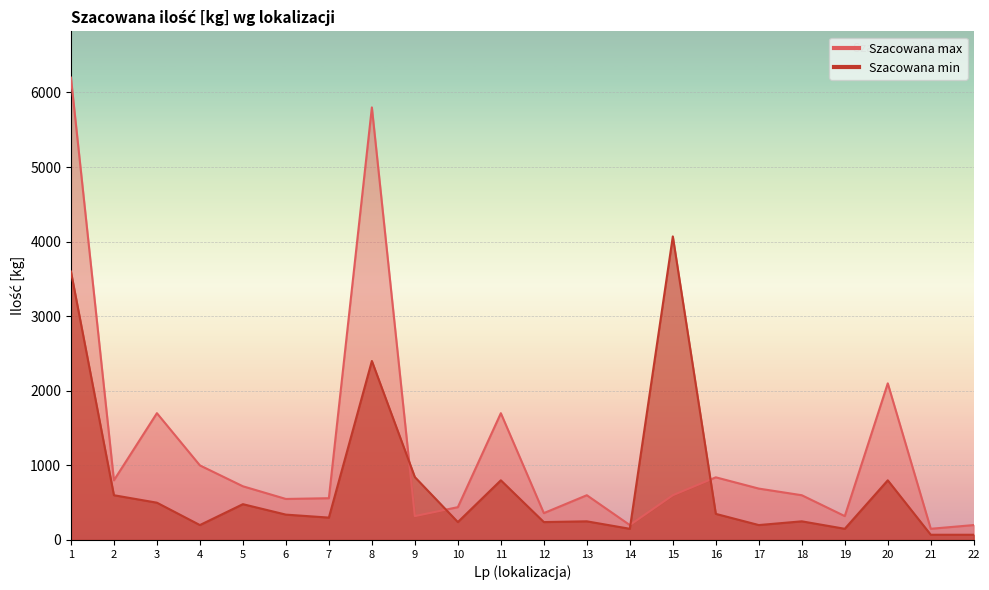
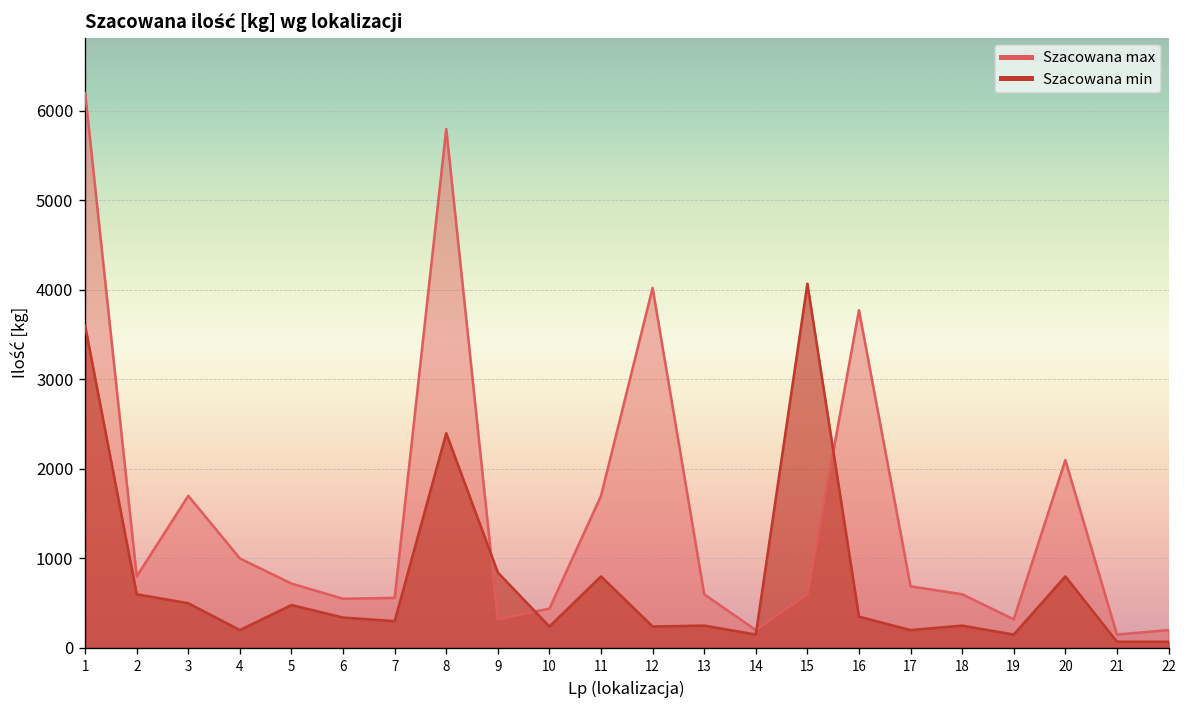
  {
    "Szacowana max": {
      "1": 6200,
      "2": 800,
      "3": 1700,
      "4": 1000,
      "5": 700,
      "6": 600,
      "7": 600,
      "8": 5800,
      "9": 300,
      "10": 400,
      "11": 1700,
-     "12": 400,
+     "12": 4000,
      "13": 600,
      "14": 200,
      "15": 600,
-     "16": 800,
+     "16": 3800,
      "17": 700,
      "18": 600,
      "19": 300,
      "20": 2100,
      "21": 200,
      "22": 200
    },
    "Szacowana min": {
      "1": 3600,
      "2": 600,
      "3": 500,
      "4": 200,
      "5": 500,
      "6": 300,
      "7": 300,
      "8": 2400,
      "9": 800,
      "10": 200,
      "11": 800,
      "12": 200,
      "13": 300,
      "14": 200,
      "15": 4100,
      "16": 400,
      "17": 200,
      "18": 300,
      "19": 200,
      "20": 800,
      "21": 100,
      "22": 100
    }
  }
